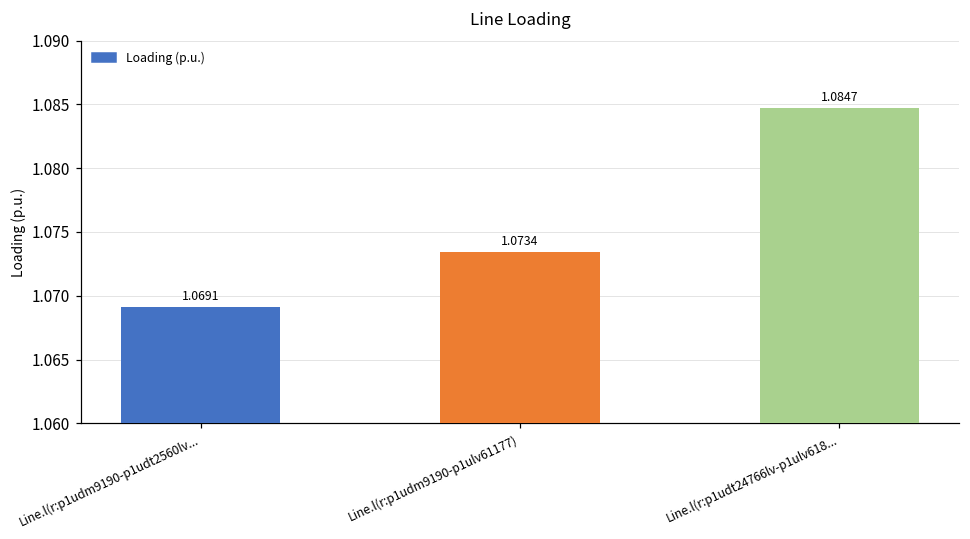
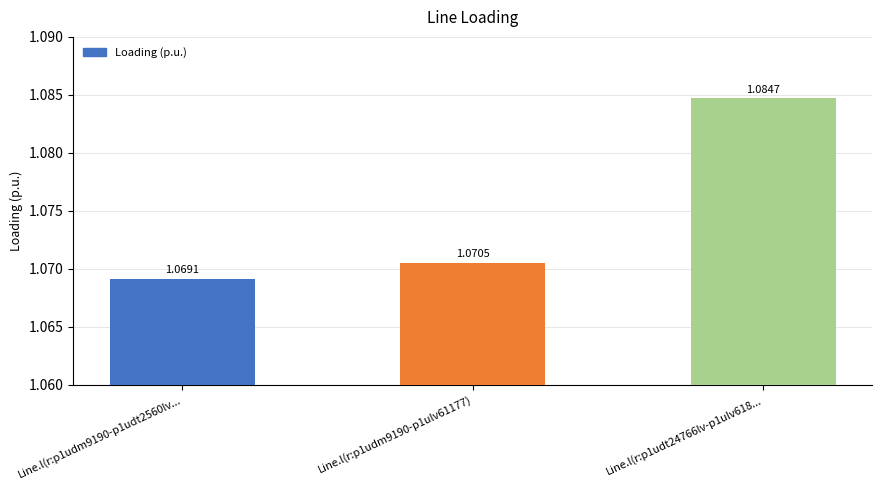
  {
    "Line.l(r:p1udm9190-p1udt2560lv...": 1.0691,
-   "Line.l(r:p1udm9190-p1ulv61177)": 1.0734,
+   "Line.l(r:p1udm9190-p1ulv61177)": 1.0705,
    "Line.l(r:p1udt24766lv-p1ulv618...": 1.0847
  }
